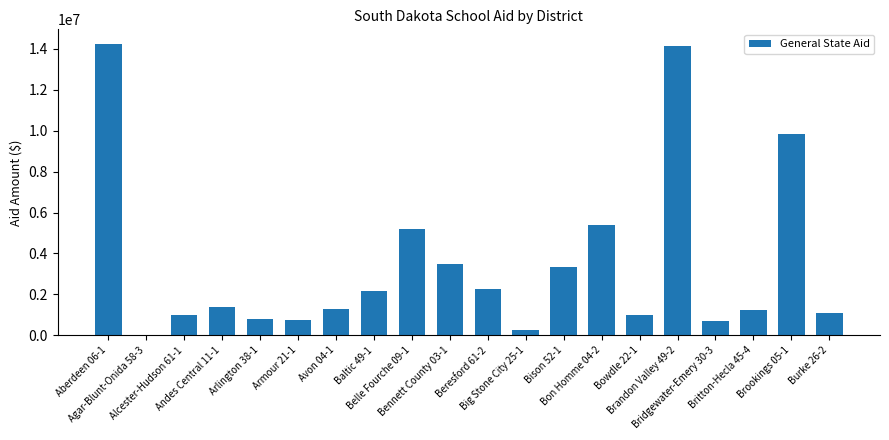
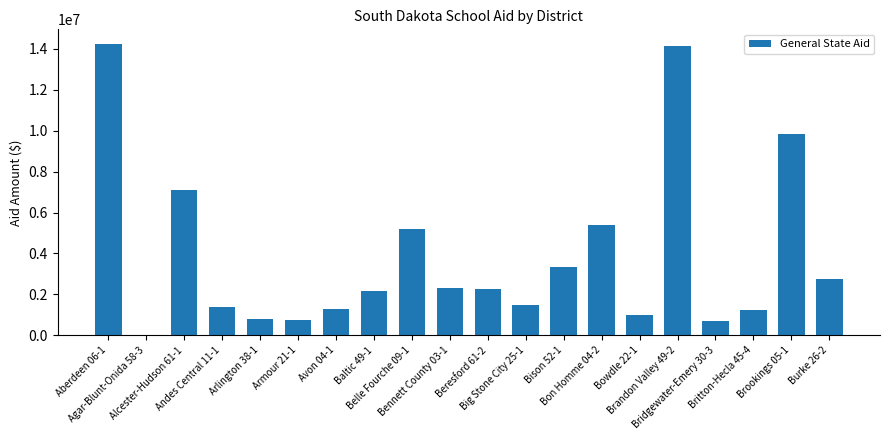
  {
    "Aberdeen 06-1": 14200000,
    "Agar-Blunt-Onida 58-3": 0,
-   "Alcester-Hudson 61-1": 1000000,
+   "Alcester-Hudson 61-1": 7100000,
    "Andes Central 11-1": 1400000,
    "Arlington 38-1": 800000,
    "Armour 21-1": 800000,
    "Avon 04-1": 1300000,
    "Baltic 49-1": 2200000,
    "Belle Fourche 09-1": 5200000,
-   "Bennett County 03-1": 3500000,
+   "Bennett County 03-1": 2300000,
    "Beresford 61-2": 2300000,
-   "Big Stone City 25-1": 300000,
+   "Big Stone City 25-1": 1500000,
    "Bison 52-1": 3300000,
    "Bon Homme 04-2": 5400000,
    "Bowdle 22-1": 1000000,
    "Brandon Valley 49-2": 14200000,
    "Bridgewater-Emery 30-3": 700000,
    "Britton-Hecla 45-4": 1200000,
    "Brookings 05-1": 9800000,
-   "Burke 26-2": 1100000
+   "Burke 26-2": 2700000
  }
